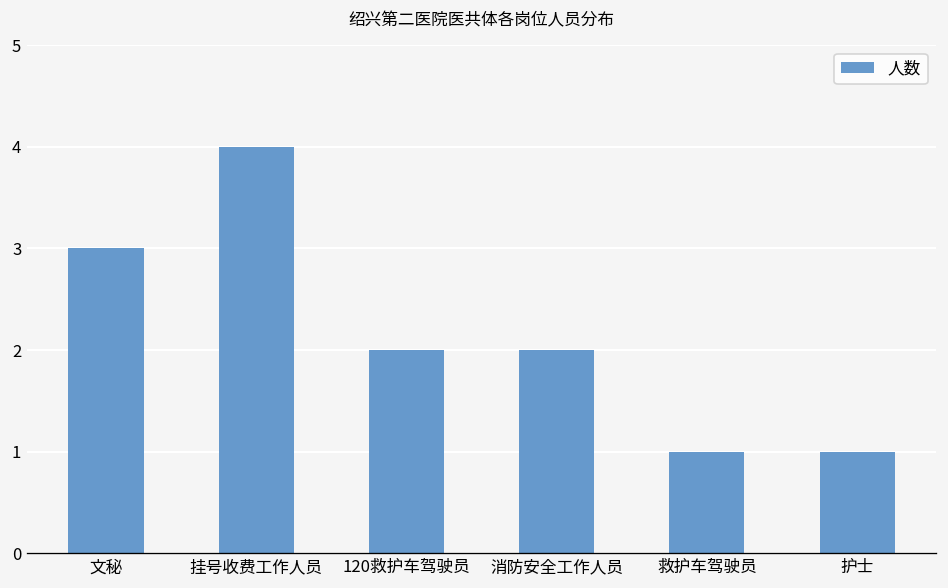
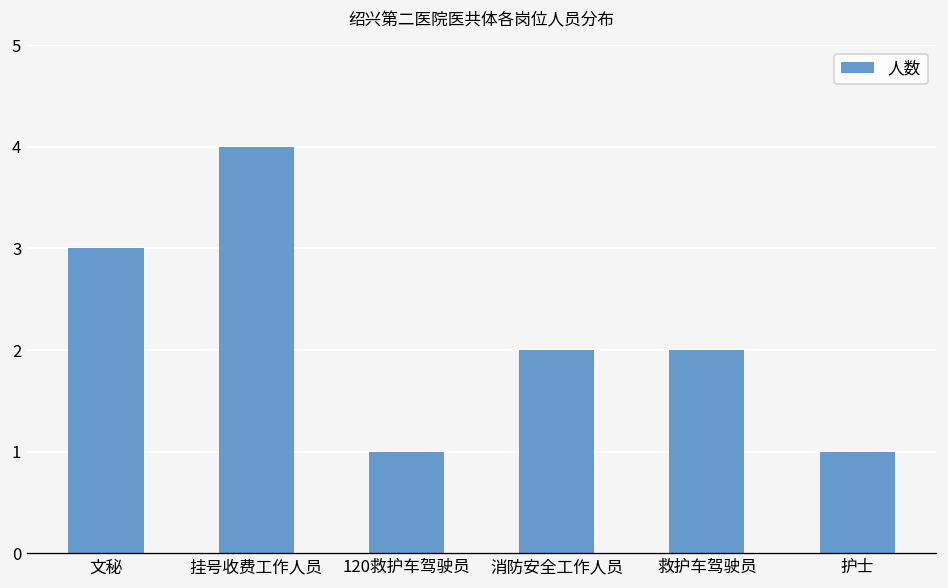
  {
    "文秘": 3,
    "挂号收费工作人员": 4,
-   "120救护车驾驶员": 2,
+   "120救护车驾驶员": 1,
    "消防安全工作人员": 2,
-   "救护车驾驶员": 1,
+   "救护车驾驶员": 2,
    "护士": 1
  }
